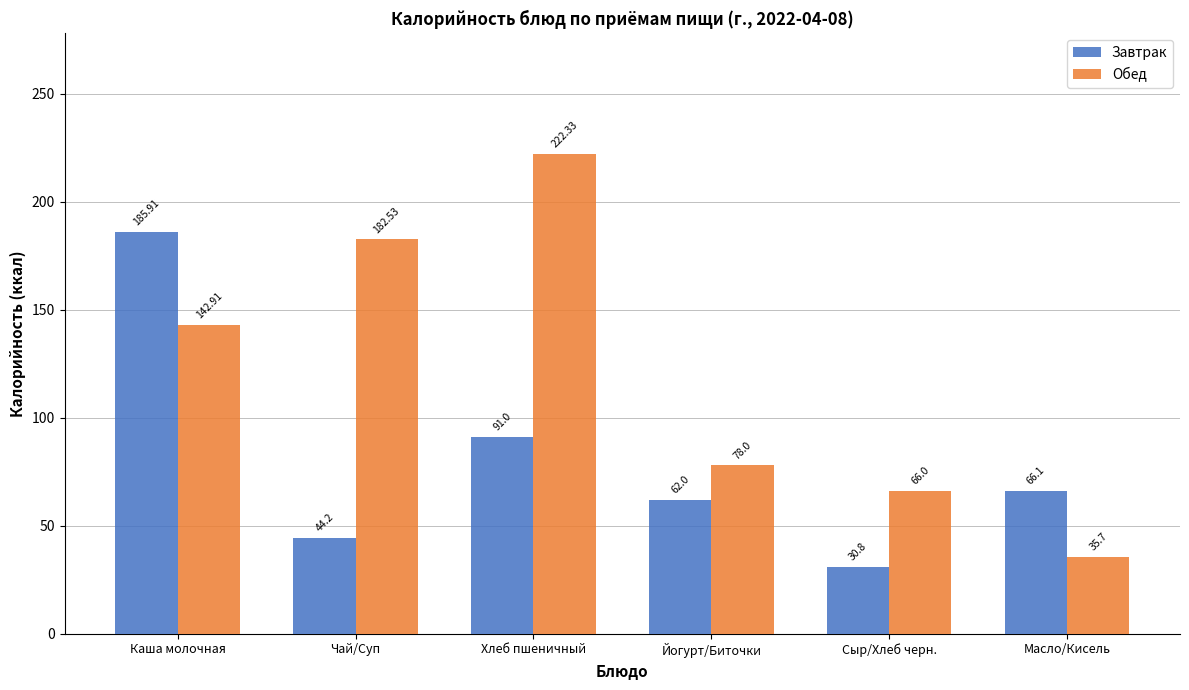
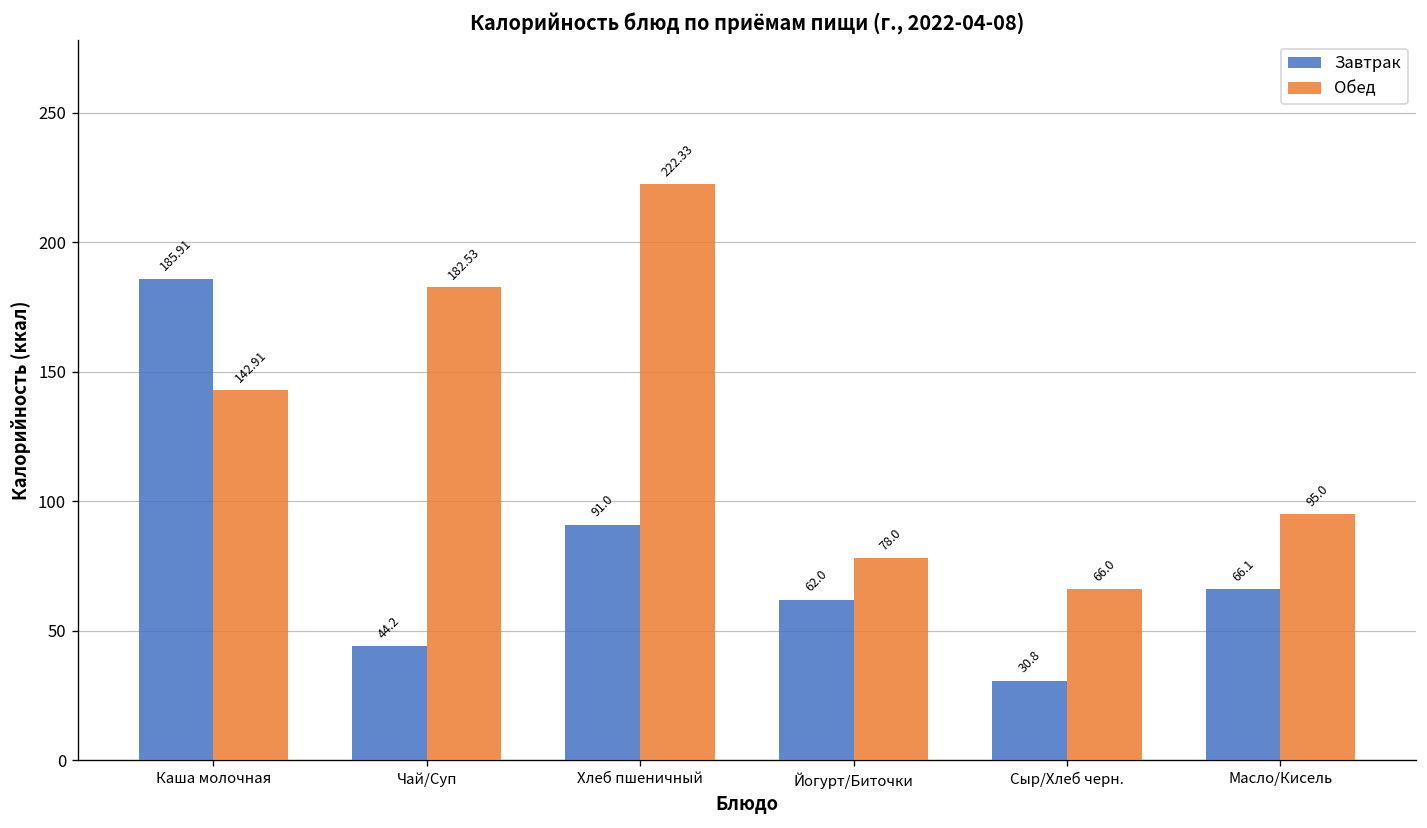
  {
    "Завтрак": {
      "Каша молочная": 185.91,
      "Чай/Суп": 44.2,
      "Хлеб пшеничный": 91.0,
      "Йогурт/Биточки": 62.0,
      "Сыр/Хлеб черн.": 30.8,
      "Масло/Кисель": 66.1
    },
    "Обед": {
      "Каша молочная": 142.91,
      "Чай/Суп": 182.53,
      "Хлеб пшеничный": 222.33,
      "Йогурт/Биточки": 78.0,
      "Сыр/Хлеб черн.": 66.0,
-     "Масло/Кисель": 35.7
+     "Масло/Кисель": 95.0
    }
  }
